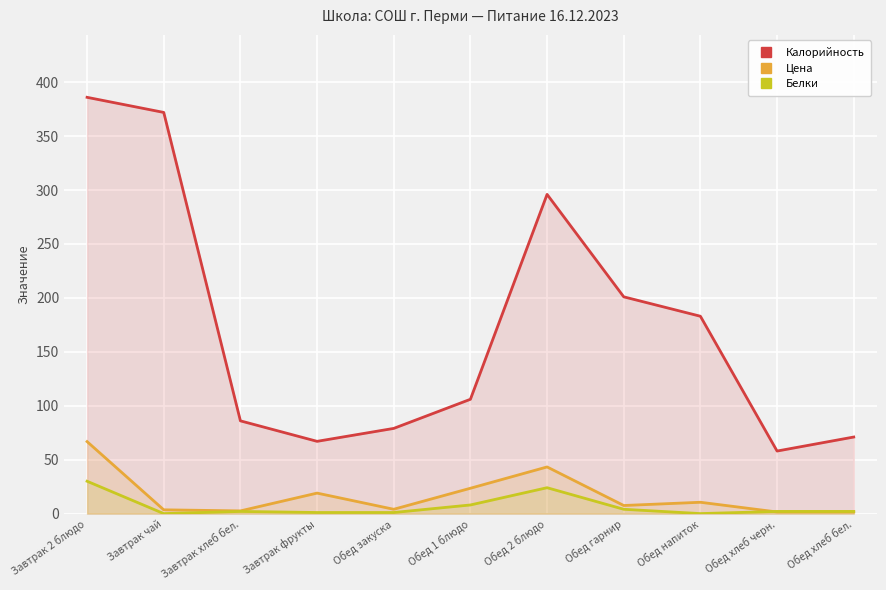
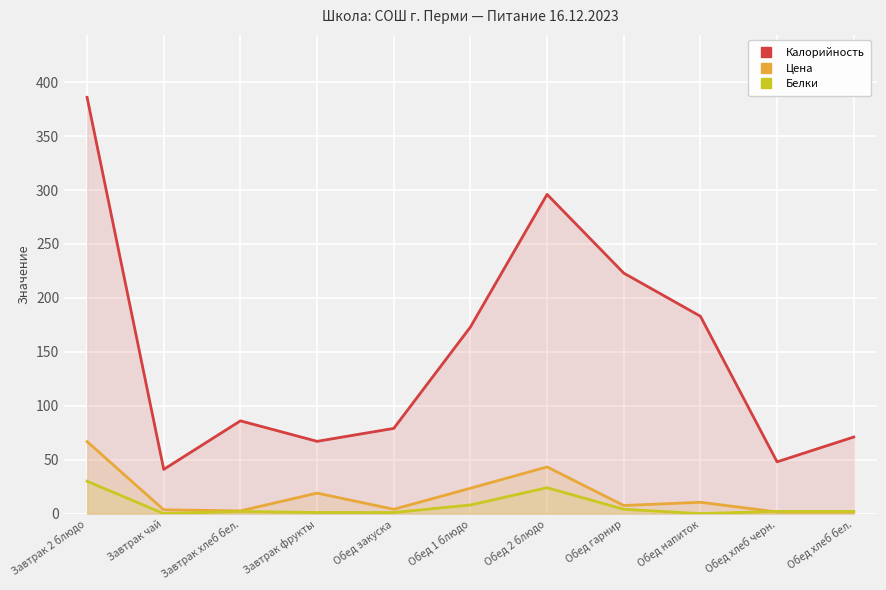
  {
    "Калорийность": {
      "Завтрак 2 блюдо": 386,
-     "Завтрак чай": 372,
+     "Завтрак чай": 41,
      "Завтрак хлеб бел.": 86,
      "Завтрак фрукты": 67,
      "Обед закуска": 79,
-     "Обед 1 блюдо": 106,
+     "Обед 1 блюдо": 173,
      "Обед 2 блюдо": 296,
-     "Обед гарнир": 201,
+     "Обед гарнир": 223,
      "Обед напиток": 183,
-     "Обед хлеб черн.": 58,
+     "Обед хлеб черн.": 48,
      "Обед хлеб бел.": 71
    }
  }
